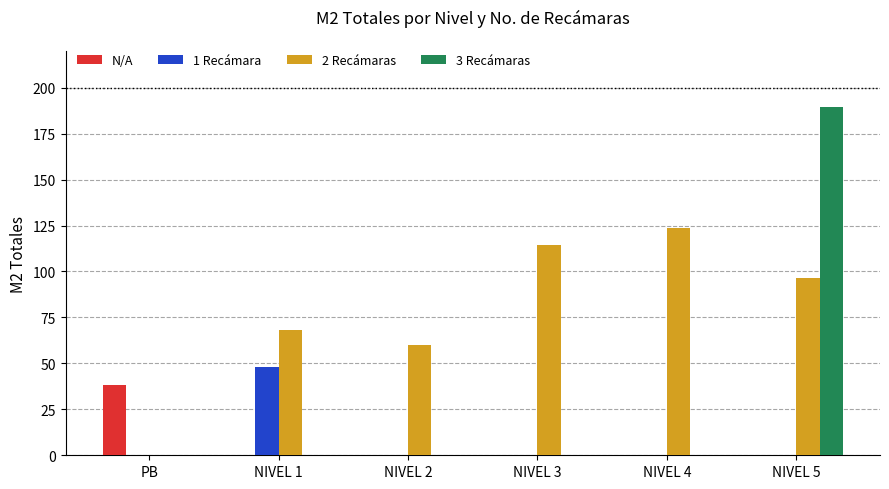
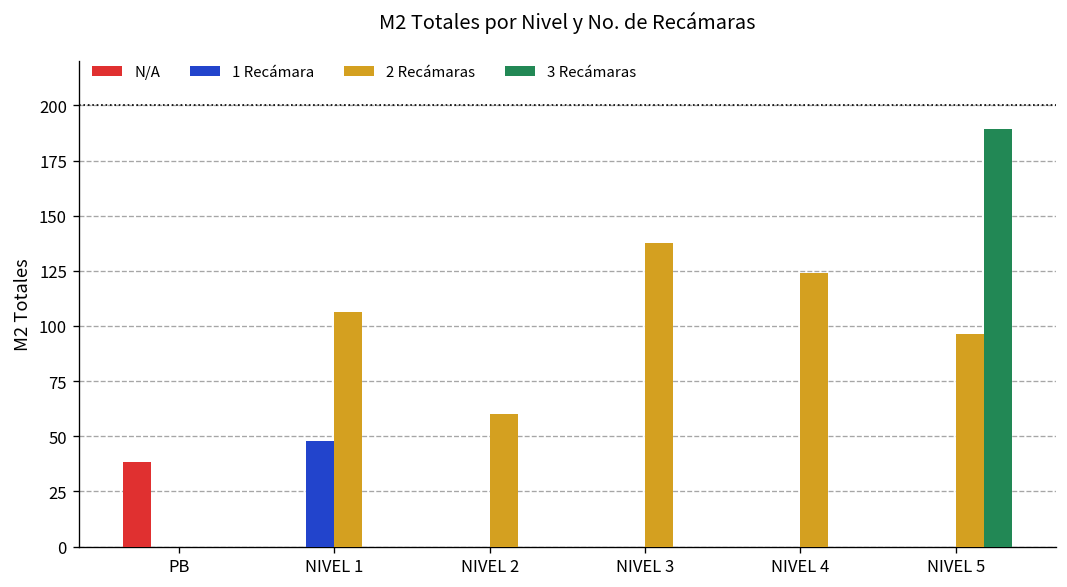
  {
    "N/A": {
      "PB": 38,
      "NIVEL 1": 0,
      "NIVEL 2": 0,
      "NIVEL 3": 0,
      "NIVEL 4": 0,
      "NIVEL 5": 0
    },
    "1 Recámara": {
      "PB": 0,
      "NIVEL 1": 48,
      "NIVEL 2": 0,
      "NIVEL 3": 0,
      "NIVEL 4": 0,
      "NIVEL 5": 0
    },
    "2 Recámaras": {
      "PB": 0,
-     "NIVEL 1": 68,
+     "NIVEL 1": 106,
      "NIVEL 2": 60,
-     "NIVEL 3": 114,
+     "NIVEL 3": 137,
      "NIVEL 4": 124,
      "NIVEL 5": 96
    },
    "3 Recámaras": {
      "PB": 0,
      "NIVEL 1": 0,
      "NIVEL 2": 0,
      "NIVEL 3": 0,
      "NIVEL 4": 0,
      "NIVEL 5": 189
    }
  }
